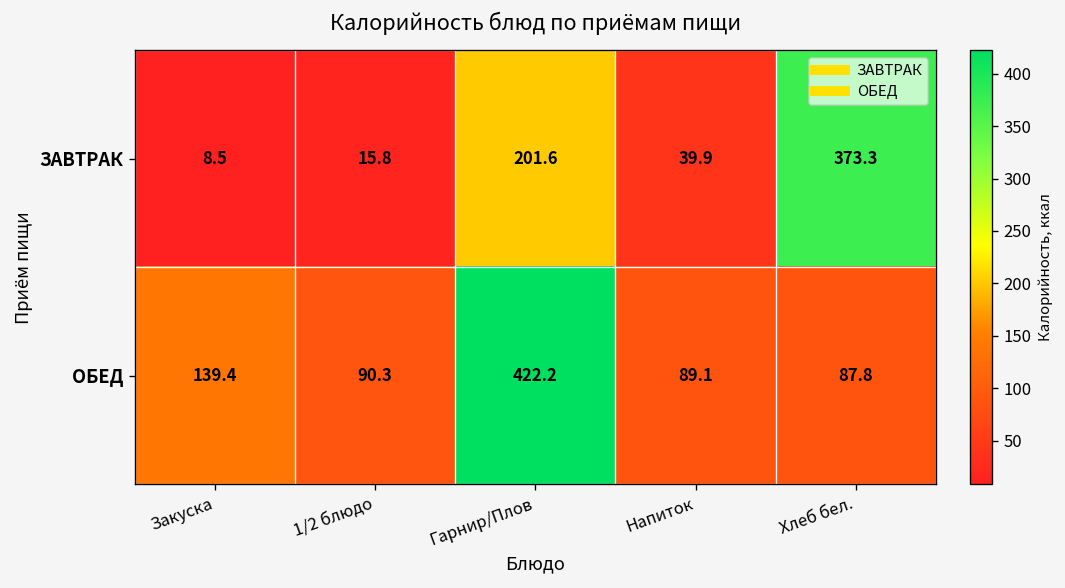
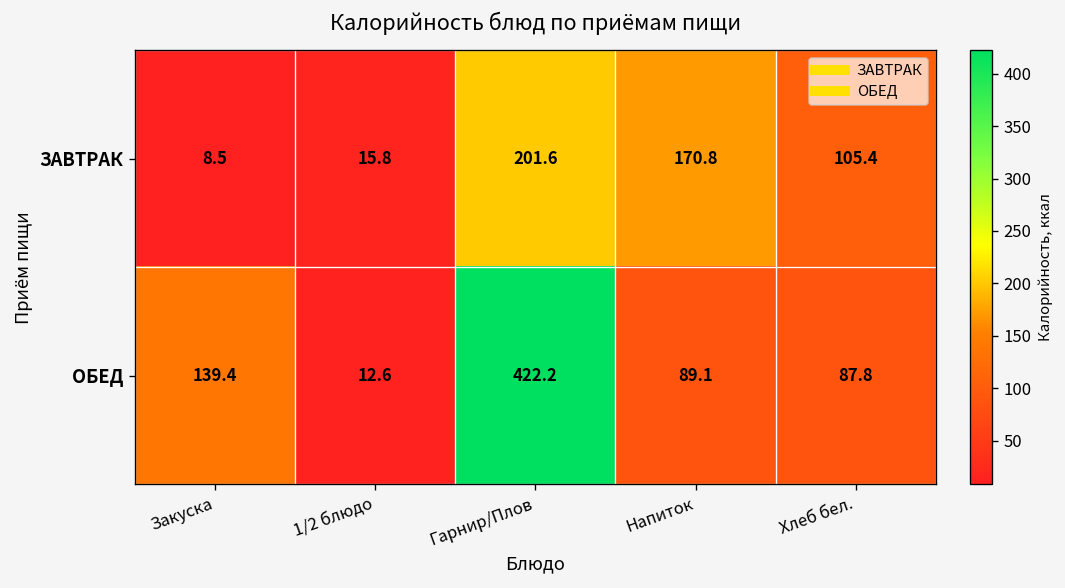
  {
    "ЗАВТРАК": {
      "Закуска": 8.5,
      "1/2 блюдо": 15.8,
      "Гарнир/Плов": 201.6,
-     "Напиток": 39.9,
-     "Хлеб бел.": 373.3
+     "Напиток": 170.8,
+     "Хлеб бел.": 105.4
    },
    "ОБЕД": {
      "Закуска": 139.4,
-     "1/2 блюдо": 90.3,
+     "1/2 блюдо": 12.6,
      "Гарнир/Плов": 422.2,
      "Напиток": 89.1,
      "Хлеб бел.": 87.8
    }
  }
